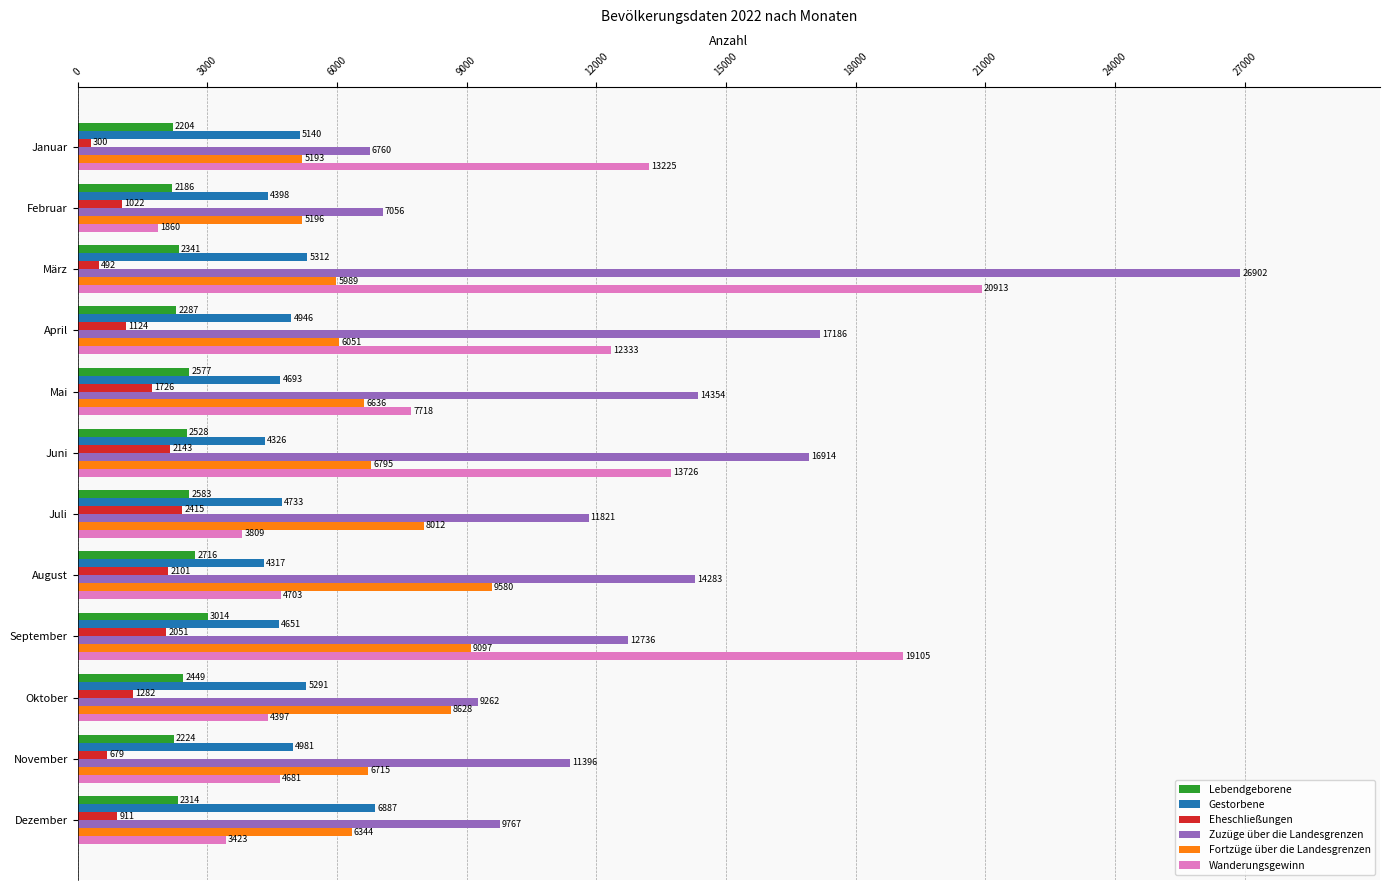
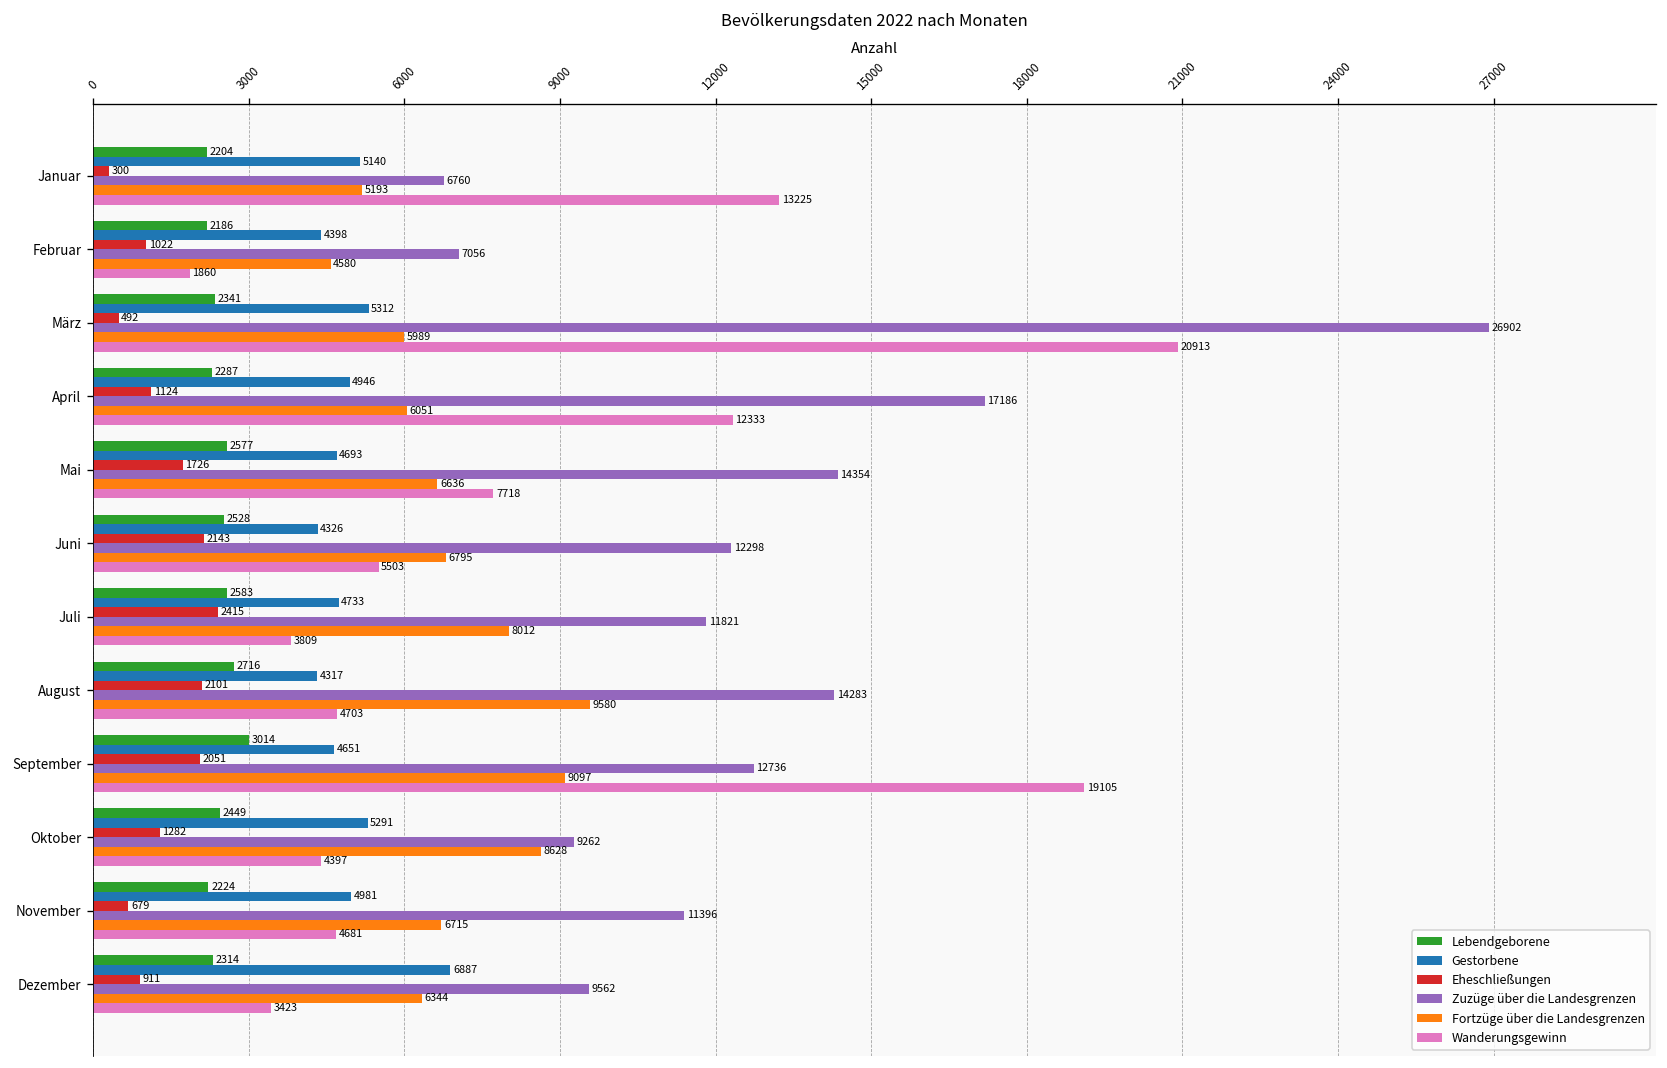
  {
    "Lebendgeborene": {
      "Januar": 2204,
      "Februar": 2186,
      "März": 2341,
      "April": 2287,
      "Mai": 2577,
      "Juni": 2528,
      "Juli": 2583,
      "August": 2716,
      "September": 3014,
      "Oktober": 2449,
      "November": 2224,
      "Dezember": 2314
    },
    "Gestorbene": {
      "Januar": 5140,
      "Februar": 4398,
      "März": 5312,
      "April": 4946,
      "Mai": 4693,
      "Juni": 4326,
      "Juli": 4733,
      "August": 4317,
      "September": 4651,
      "Oktober": 5291,
      "November": 4981,
      "Dezember": 6887
    },
    "Eheschließungen": {
      "Januar": 300,
      "Februar": 1022,
      "März": 492,
      "April": 1124,
      "Mai": 1726,
      "Juni": 2143,
      "Juli": 2415,
      "August": 2101,
      "September": 2051,
      "Oktober": 1282,
      "November": 679,
      "Dezember": 911
    },
    "Zuzüge über die Landesgrenzen": {
      "Januar": 6760,
      "Februar": 7056,
      "März": 26902,
      "April": 17186,
      "Mai": 14354,
-     "Juni": 16914,
+     "Juni": 12298,
      "Juli": 11821,
      "August": 14283,
      "September": 12736,
      "Oktober": 9262,
      "November": 11396,
-     "Dezember": 9767
+     "Dezember": 9562
    },
    "Fortzüge über die Landesgrenzen": {
      "Januar": 5193,
-     "Februar": 5196,
+     "Februar": 4580,
      "März": 5989,
      "April": 6051,
      "Mai": 6636,
      "Juni": 6795,
      "Juli": 8012,
      "August": 9580,
      "September": 9097,
      "Oktober": 8628,
      "November": 6715,
      "Dezember": 6344
    },
    "Wanderungsgewinn": {
      "Januar": 13225,
      "Februar": 1860,
      "März": 20913,
      "April": 12333,
      "Mai": 7718,
-     "Juni": 13726,
+     "Juni": 5503,
      "Juli": 3809,
      "August": 4703,
      "September": 19105,
      "Oktober": 4397,
      "November": 4681,
      "Dezember": 3423
    }
  }
